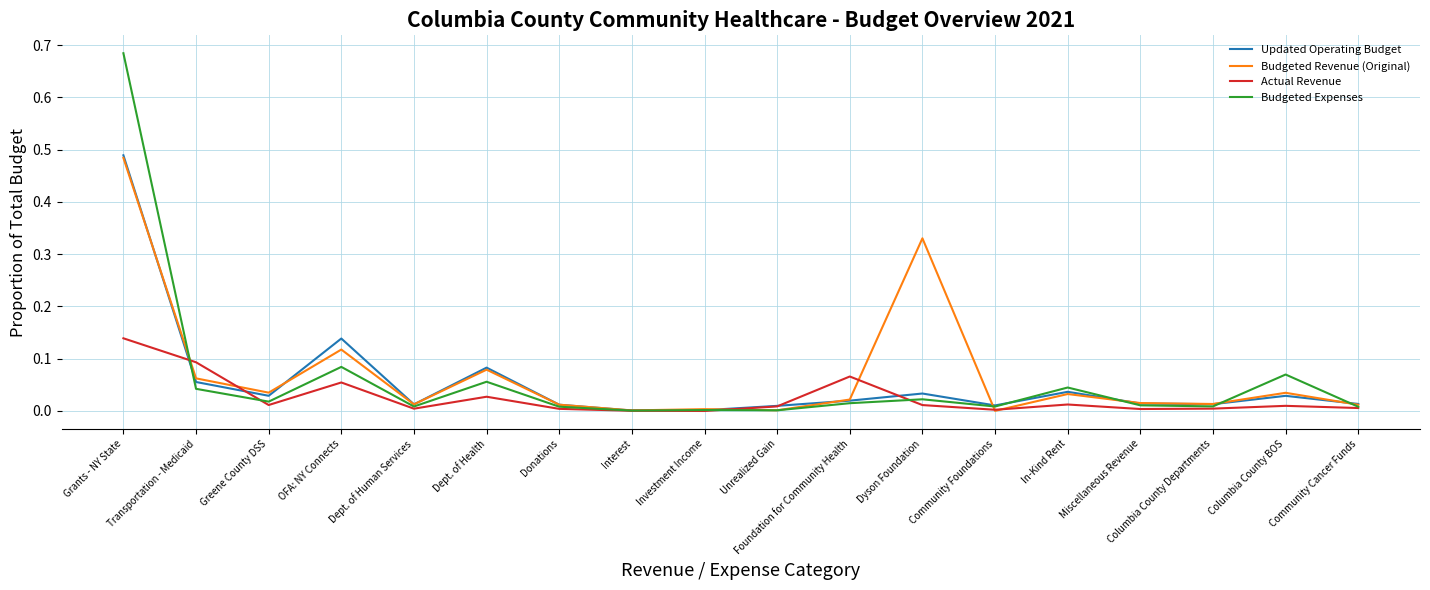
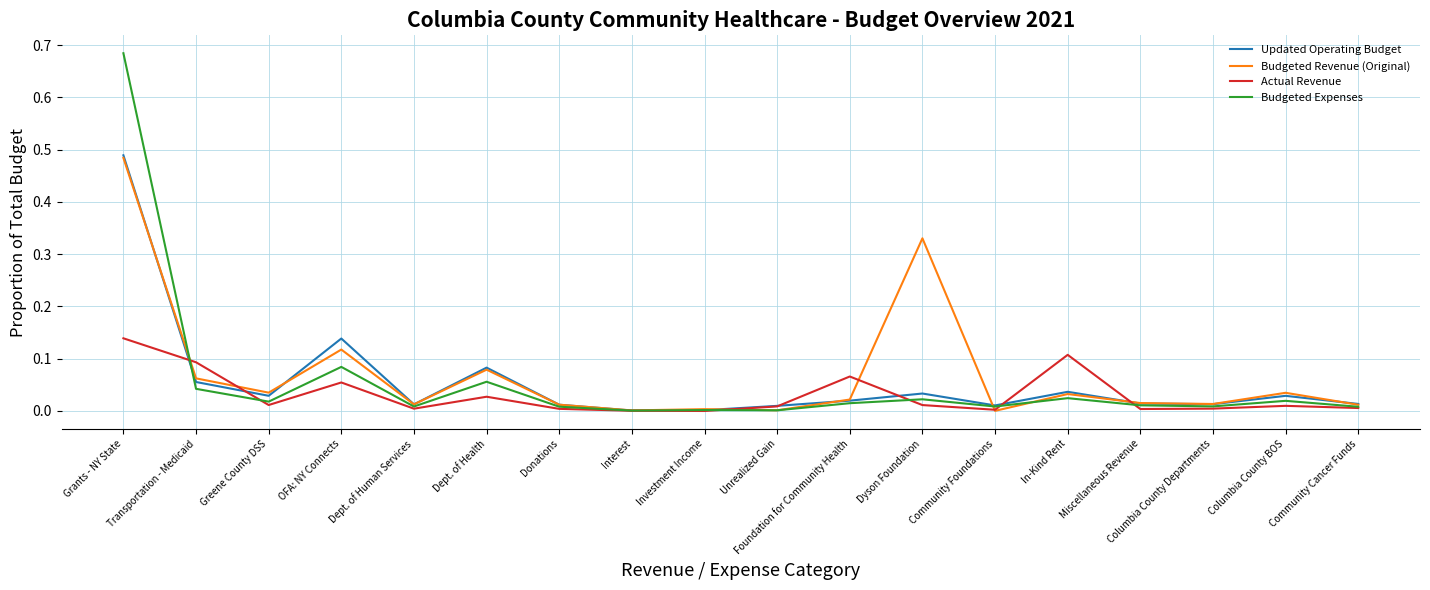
  {
    "Updated Operating Budget": {
      "Grants - NY State": 0.49,
      "Transportation - Medicaid": 0.06,
      "Greene County DSS": 0.03,
      "OFA: NY Connects": 0.14,
      "Dyson Foundation": 0.03,
      "Columbia County BOS": 0.03
    },
    "Budgeted Revenue (Original)": {
      "Grants - NY State": 0.48,
      "Transportation - Medicaid": 0.06,
      "Greene County DSS": 0.03,
      "OFA: NY Connects": 0.12,
      "Dyson Foundation": 0.33,
      "Columbia County BOS": 0.03
    },
    "Actual Revenue": {
      "Grants - NY State": 0.14,
      "Transportation - Medicaid": 0.09,
      "Greene County DSS": 0.01,
      "OFA: NY Connects": 0.05,
      "Dept. of Health": 0.03,
      "Foundation for Community Health": 0.07,
      "Dyson Foundation": 0.01,
-     "In-Kind Rent": 0.01,
+     "In-Kind Rent": 0.11,
      "Miscellaneous Revenue": 0.00,
      "Columbia County BOS": 0.01
    },
    "Budgeted Expenses": {
      "Grants - NY State": 0.68,
      "Transportation - Medicaid": 0.04,
      "Greene County DSS": 0.02,
      "OFA: NY Connects": 0.08,
      "Dept. of Health": 0.06,
      "Dyson Foundation": 0.02,
-     "In-Kind Rent": 0.04,
-     "Columbia County BOS": 0.07
+     "In-Kind Rent": 0.02,
+     "Columbia County BOS": 0.02
    }
  }
